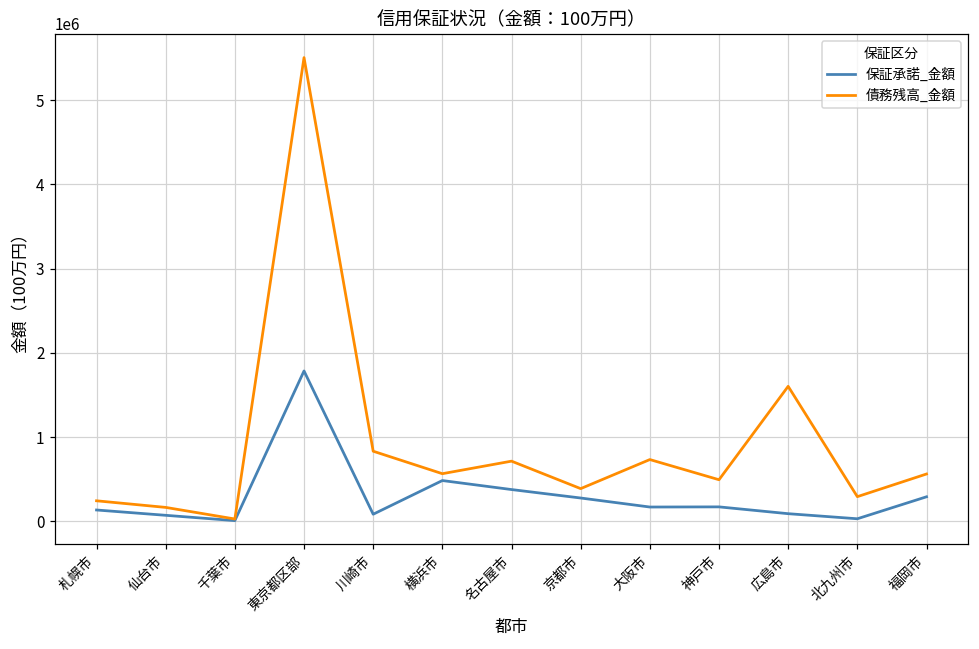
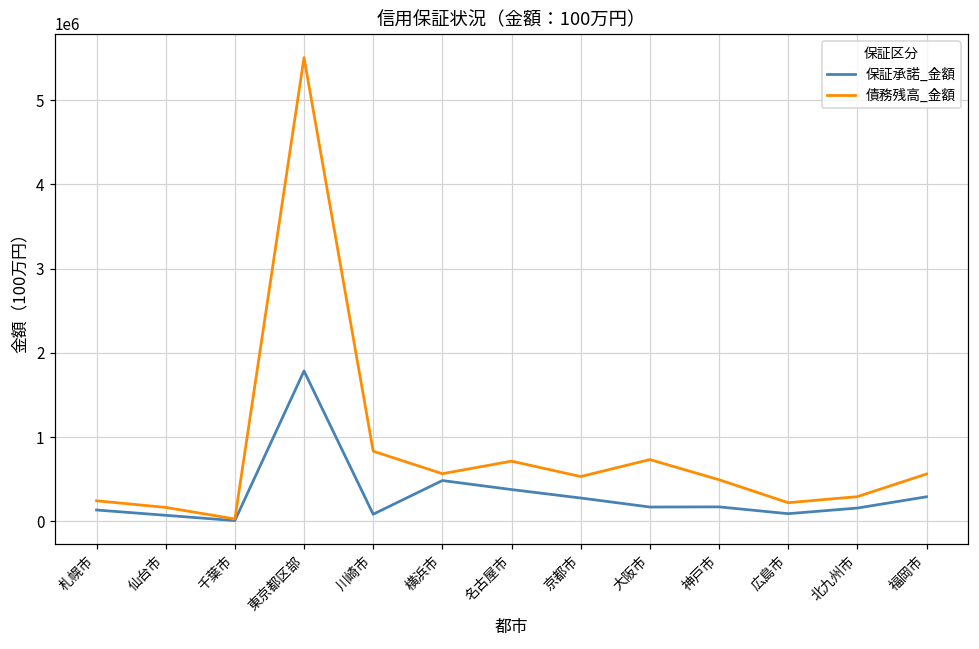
  {
    "保証承諾_金額": {
      "札幌市": 100000,
      "仙台市": 100000,
      "東京都区部": 1800000,
      "川崎市": 100000,
      "横浜市": 500000,
      "名古屋市": 400000,
      "京都市": 300000,
      "大阪市": 200000,
      "神戸市": 200000,
      "広島市": 100000,
-     "北九州市": 0,
+     "北九州市": 200000,
      "福岡市": 300000
    },
    "債務残高_金額": {
      "札幌市": 200000,
      "仙台市": 200000,
      "東京都区部": 5500000,
      "川崎市": 800000,
      "横浜市": 600000,
      "名古屋市": 700000,
-     "京都市": 400000,
+     "京都市": 500000,
      "大阪市": 700000,
      "神戸市": 500000,
-     "広島市": 1600000,
+     "広島市": 200000,
      "北九州市": 300000,
      "福岡市": 600000
    }
  }
